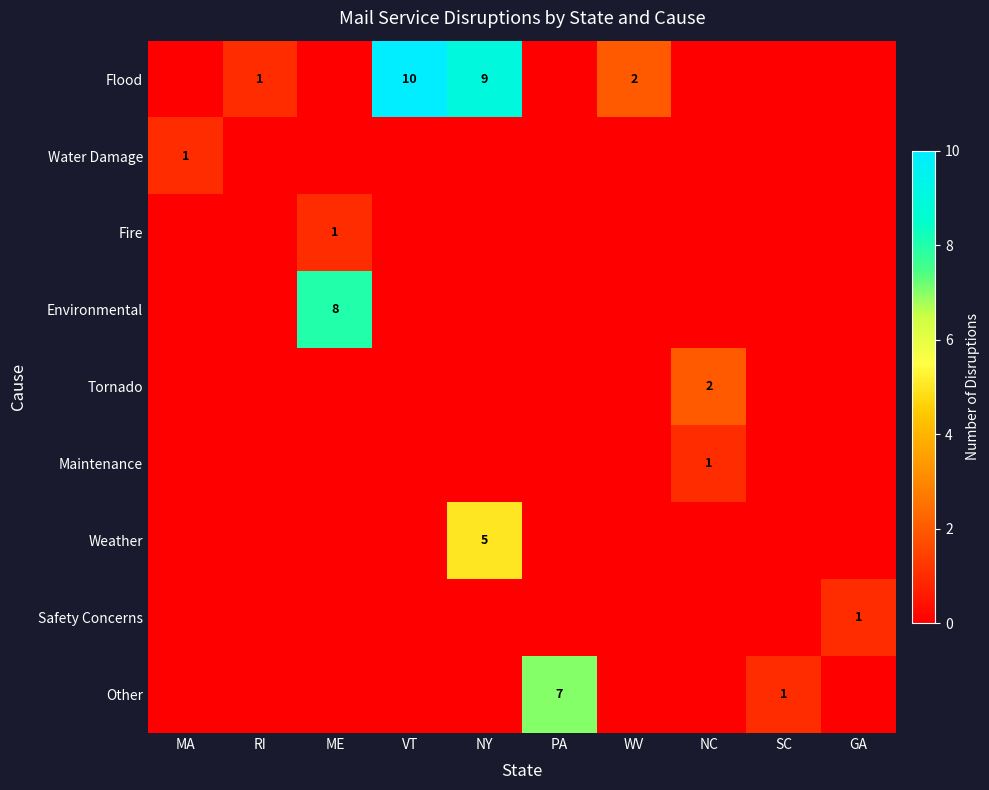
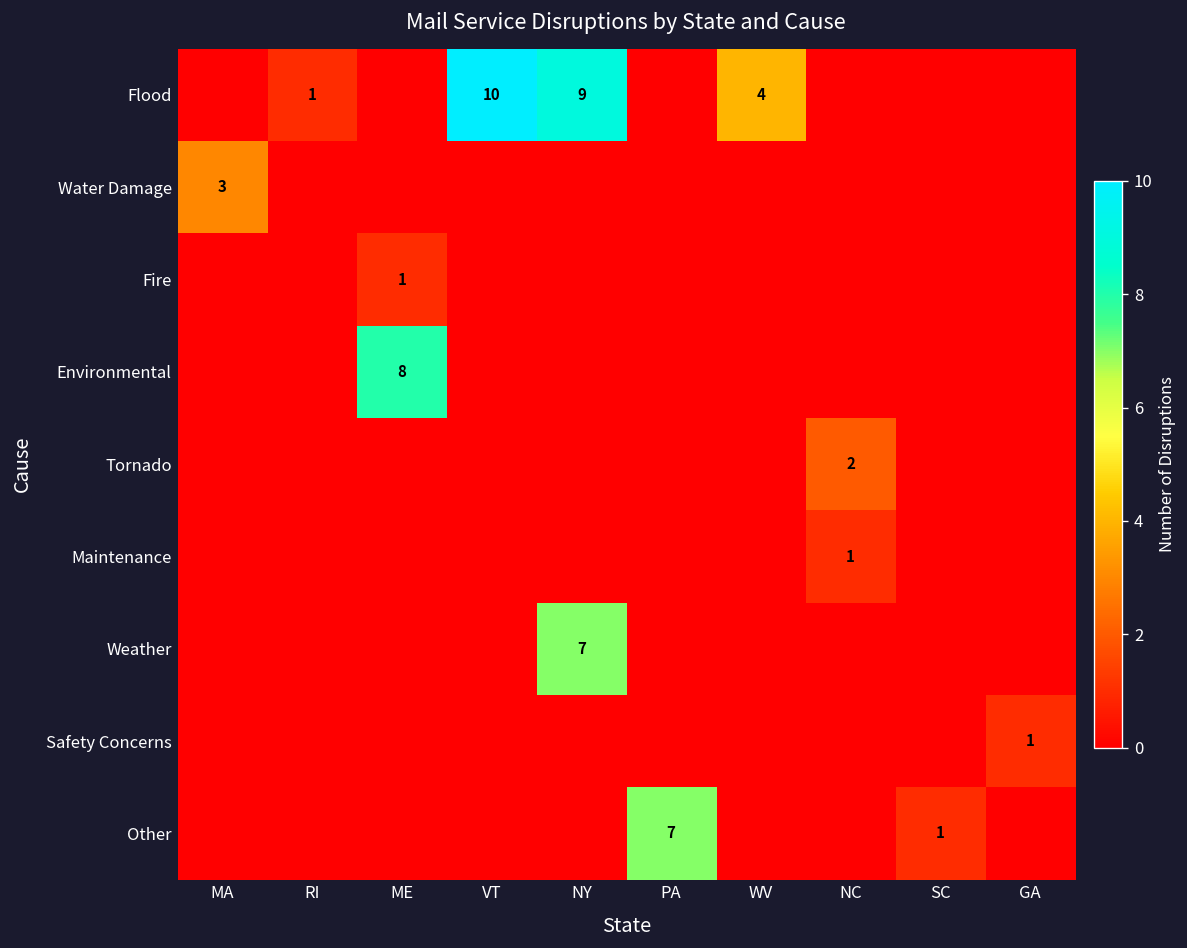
  {
    "Flood": {
      "RI": 1,
      "VT": 10,
      "NY": 9,
-     "WV": 2
+     "WV": 4
    },
    "Water Damage": {
-     "MA": 1
+     "MA": 3
    },
    "Fire": {
      "ME": 1
    },
    "Environmental": {
      "ME": 8
    },
    "Tornado": {
      "NC": 2
    },
    "Maintenance": {
      "NC": 1
    },
    "Weather": {
-     "NY": 5
+     "NY": 7
    },
    "Safety Concerns": {
      "GA": 1
    },
    "Other": {
      "PA": 7,
      "SC": 1
    }
  }
